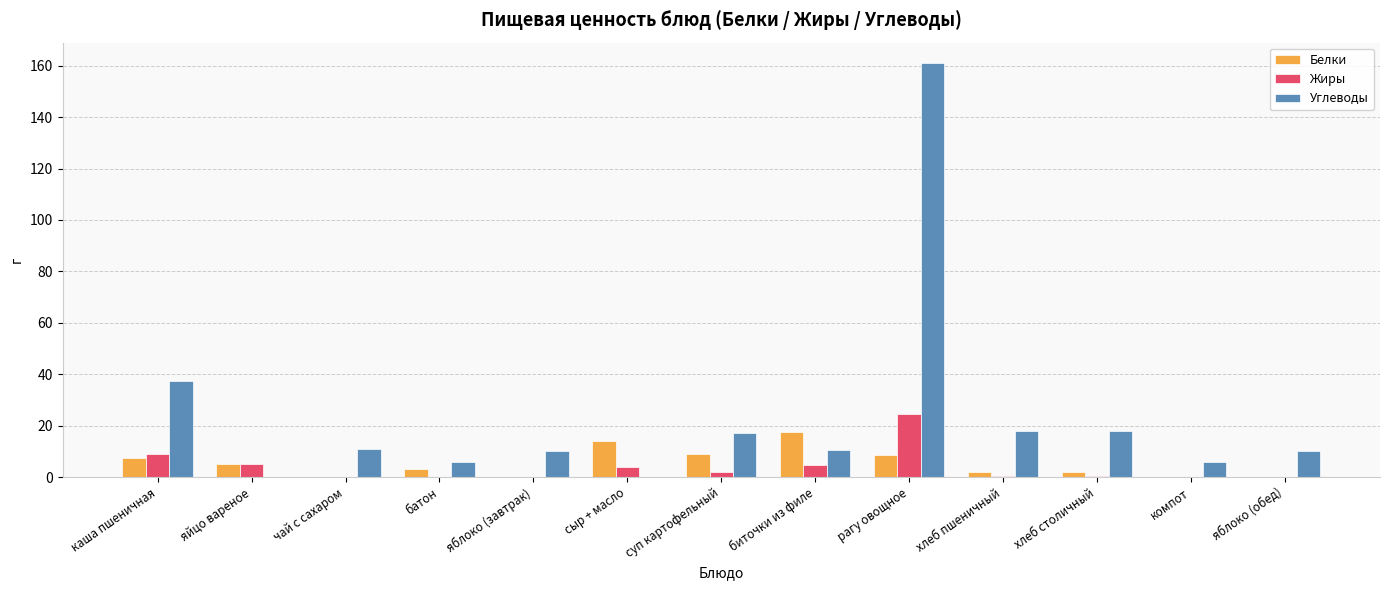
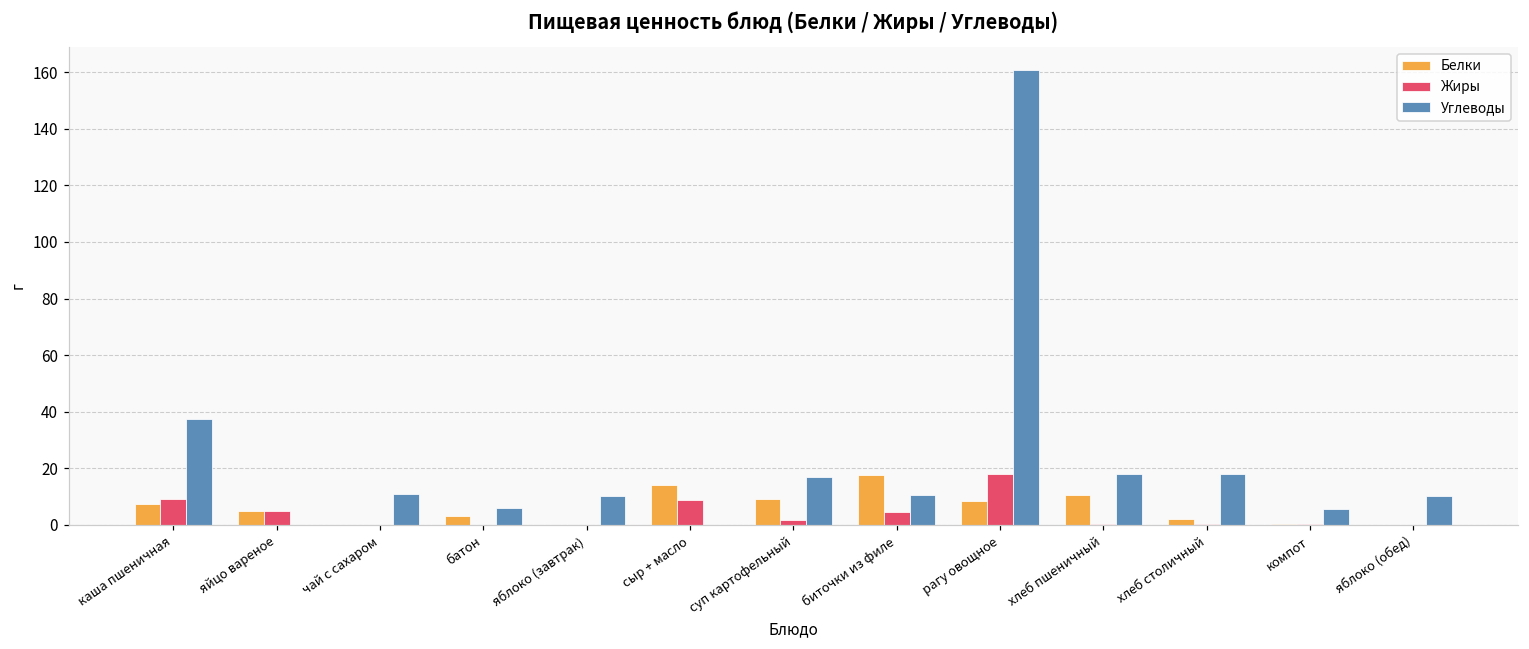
  {
    "Белки": {
      "каша пшеничная": 7,
      "яйцо вареное": 5,
      "чай с сахаром": 0,
      "батон": 3,
      "яблоко (завтрак)": 0,
      "сыр + масло": 14,
      "суп картофельный": 9,
      "биточки из филе": 18,
      "рагу овощное": 8,
-     "хлеб пшеничный": 2,
+     "хлеб пшеничный": 11,
      "хлеб столичный": 2,
      "яблоко (обед)": 0
    },
    "Жиры": {
      "каша пшеничная": 9,
      "яйцо вареное": 5,
      "чай с сахаром": 0,
      "батон": 0,
      "яблоко (завтрак)": 0,
-     "сыр + масло": 4,
+     "сыр + масло": 9,
      "суп картофельный": 2,
      "биточки из филе": 5,
-     "рагу овощное": 25,
+     "рагу овощное": 18,
      "яблоко (обед)": 0
    },
    "Углеводы": {
      "каша пшеничная": 38,
      "яйцо вареное": 0,
      "чай с сахаром": 11,
      "батон": 6,
      "яблоко (завтрак)": 10,
      "сыр + масло": 0,
      "суп картофельный": 17,
      "биточки из филе": 11,
      "рагу овощное": 161,
      "хлеб пшеничный": 18,
      "хлеб столичный": 18,
      "компот": 6,
      "яблоко (обед)": 10
    }
  }
